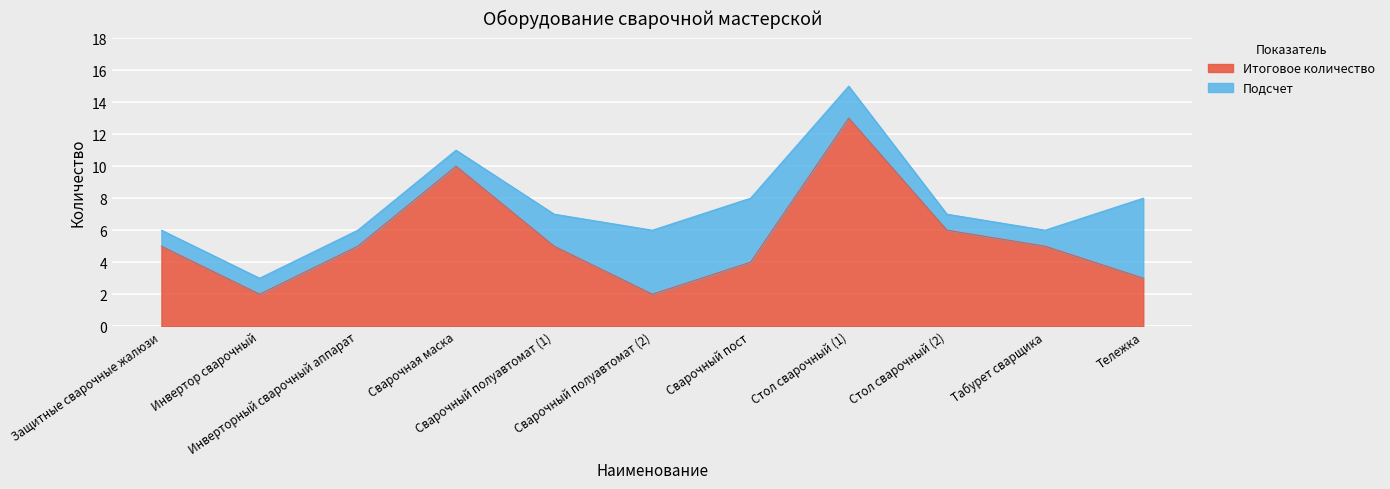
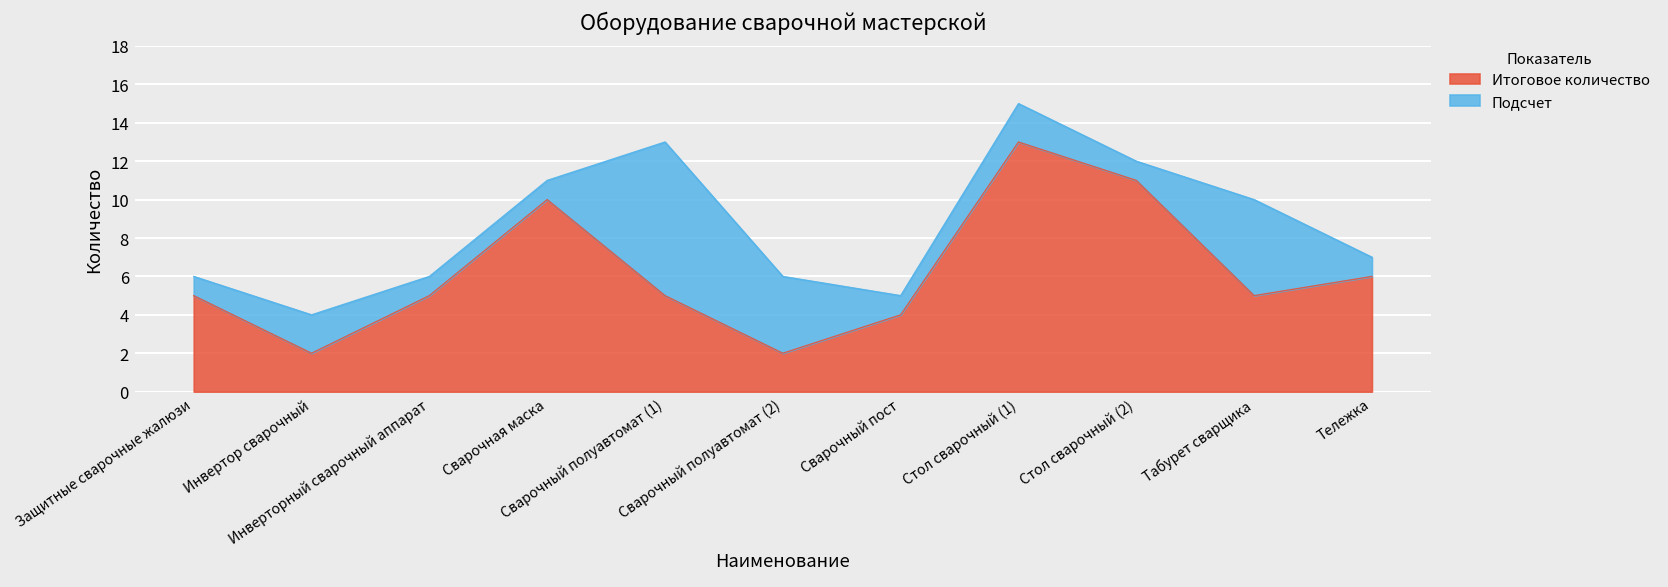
  {
    "Итоговое количество": {
      "Защитные сварочные жалюзи": 5,
      "Инвертор сварочный": 2,
      "Инверторный сварочный аппарат": 5,
      "Сварочная маска": 10,
      "Сварочный полуавтомат (1)": 5,
      "Сварочный полуавтомат (2)": 2,
      "Сварочный пост": 4,
      "Стол сварочный (1)": 13,
-     "Стол сварочный (2)": 6,
+     "Стол сварочный (2)": 11,
      "Табурет сварщика": 5,
-     "Тележка": 3
+     "Тележка": 6
    },
    "Подсчет": {
      "Защитные сварочные жалюзи": 1,
-     "Инвертор сварочный": 1,
+     "Инвертор сварочный": 2,
      "Инверторный сварочный аппарат": 1,
      "Сварочная маска": 1,
-     "Сварочный полуавтомат (1)": 2,
+     "Сварочный полуавтомат (1)": 8,
      "Сварочный полуавтомат (2)": 4,
-     "Сварочный пост": 4,
+     "Сварочный пост": 1,
      "Стол сварочный (1)": 2,
      "Стол сварочный (2)": 1,
-     "Табурет сварщика": 1,
-     "Тележка": 5
+     "Табурет сварщика": 5,
+     "Тележка": 1
    }
  }
